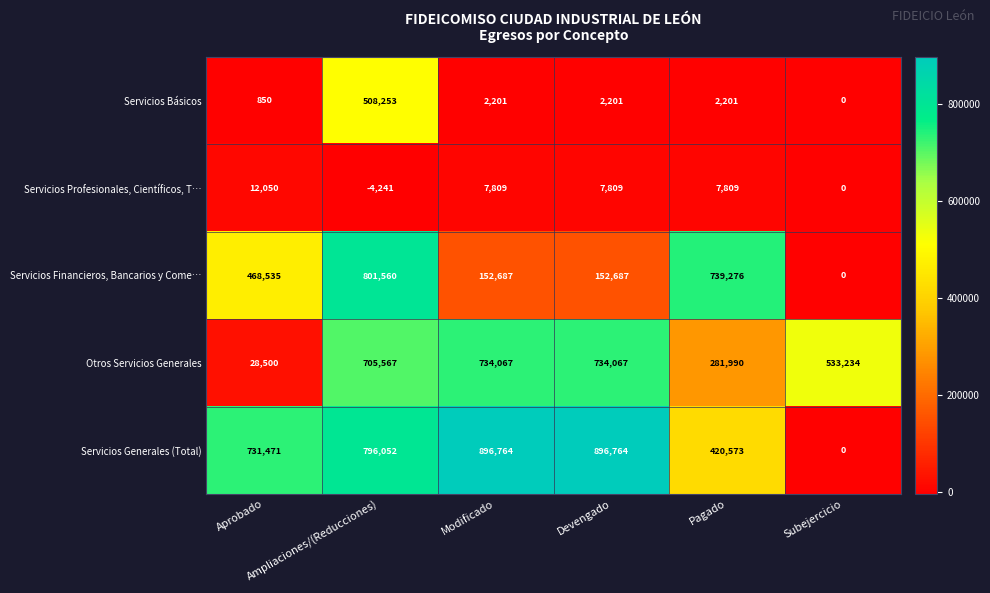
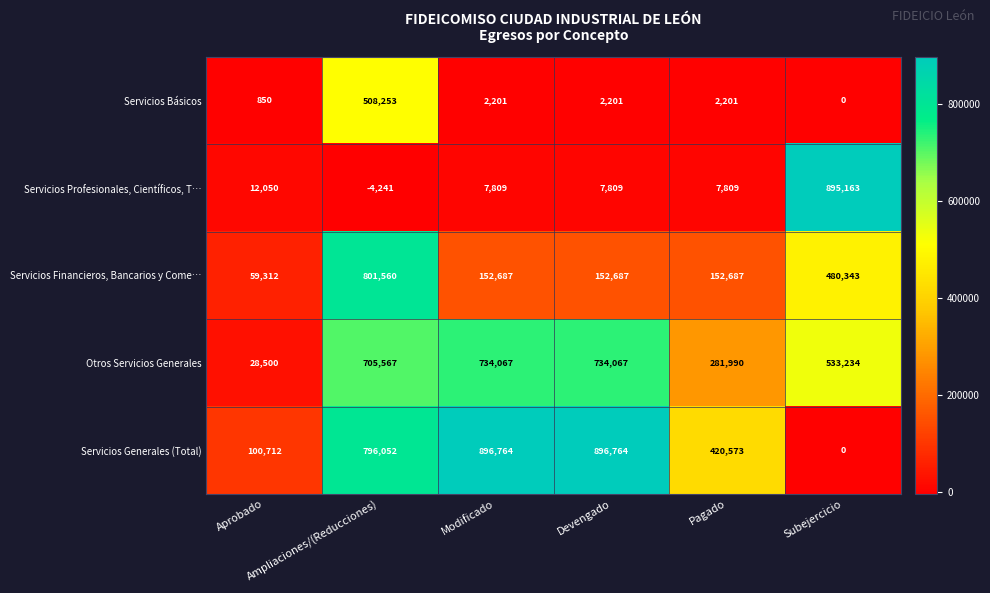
  {
    "Servicios Básicos": {
      "Aprobado": "850",
      "Ampliaciones/(Reducciones)": "508,253",
      "Modificado": "2,201",
      "Devengado": "2,201",
      "Pagado": "2,201",
      "Subejercicio": "0"
    },
    "Servicios Profesionales, Científicos, T…": {
      "Aprobado": "12,050",
      "Ampliaciones/(Reducciones)": "-4,241",
      "Modificado": "7,809",
      "Devengado": "7,809",
      "Pagado": "7,809",
-     "Subejercicio": "0"
+     "Subejercicio": "895,163"
    },
    "Servicios Financieros, Bancarios y Come…": {
-     "Aprobado": "468,535",
+     "Aprobado": "59,312",
      "Ampliaciones/(Reducciones)": "801,560",
      "Modificado": "152,687",
      "Devengado": "152,687",
-     "Pagado": "739,276",
-     "Subejercicio": "0"
+     "Pagado": "152,687",
+     "Subejercicio": "480,343"
    },
    "Otros Servicios Generales": {
      "Aprobado": "28,500",
      "Ampliaciones/(Reducciones)": "705,567",
      "Modificado": "734,067",
      "Devengado": "734,067",
      "Pagado": "281,990",
      "Subejercicio": "533,234"
    },
    "Servicios Generales (Total)": {
-     "Aprobado": "731,471",
+     "Aprobado": "100,712",
      "Ampliaciones/(Reducciones)": "796,052",
      "Modificado": "896,764",
      "Devengado": "896,764",
      "Pagado": "420,573",
      "Subejercicio": "0"
    }
  }
